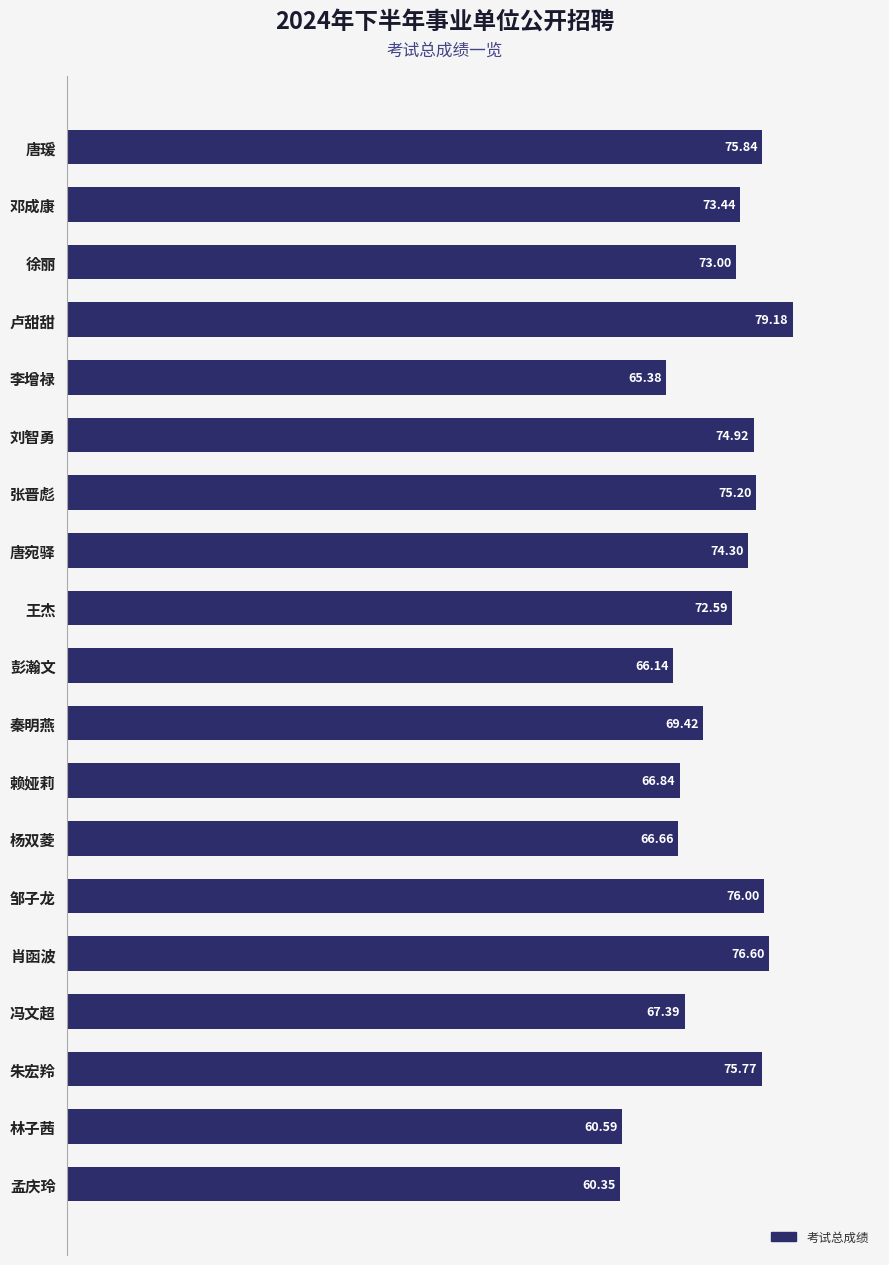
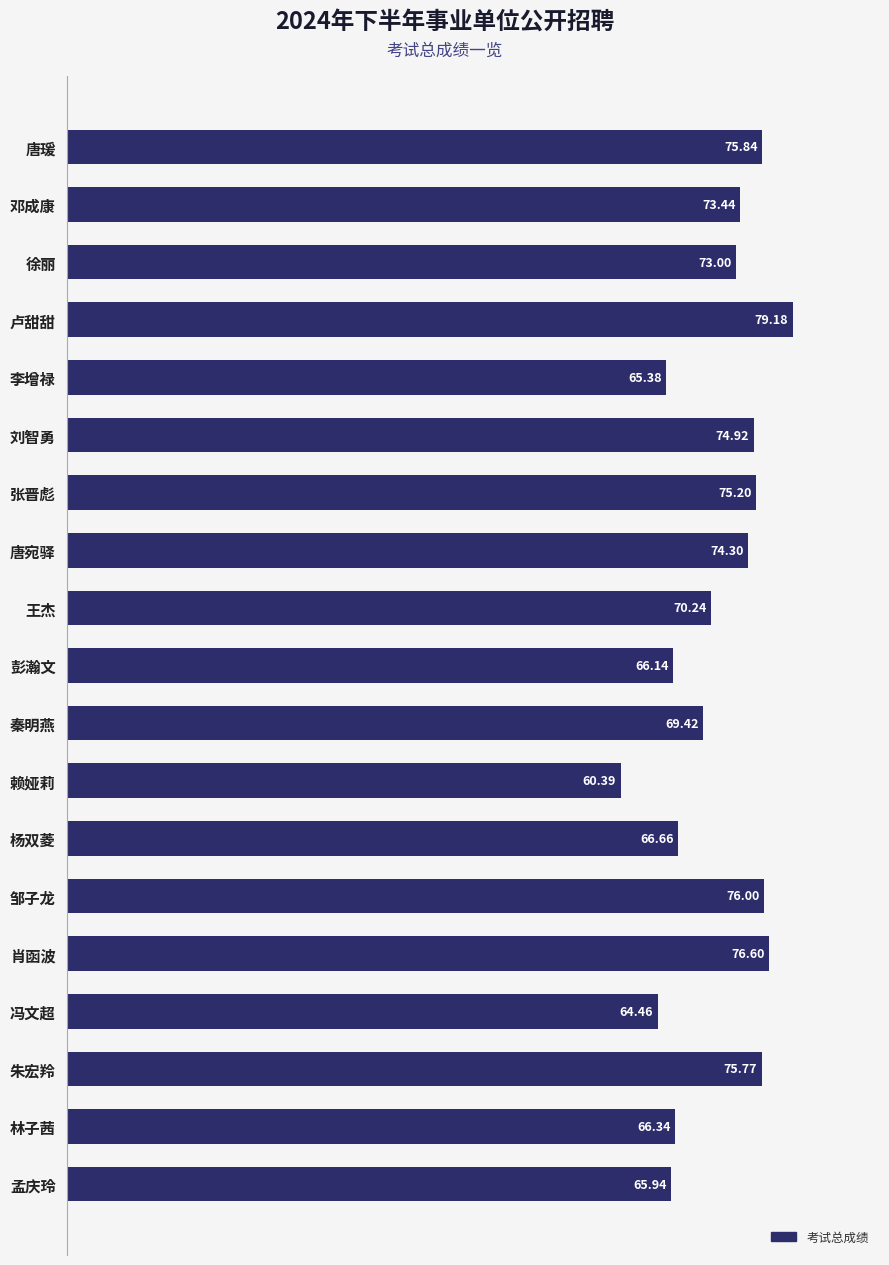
  {
    "唐瑗": 75.84,
    "邓成康": 73.44,
    "徐丽": 73.00,
    "卢甜甜": 79.18,
    "李增禄": 65.38,
    "刘智勇": 74.92,
    "张晋彪": 75.20,
    "唐宛驿": 74.30,
-   "王杰": 72.59,
+   "王杰": 70.24,
    "彭瀚文": 66.14,
    "秦明燕": 69.42,
-   "赖娅莉": 66.84,
+   "赖娅莉": 60.39,
    "杨双菱": 66.66,
    "邹子龙": 76.00,
    "肖函波": 76.60,
-   "冯文超": 67.39,
+   "冯文超": 64.46,
    "朱宏羚": 75.77,
-   "林子茜": 60.59,
-   "孟庆玲": 60.35
+   "林子茜": 66.34,
+   "孟庆玲": 65.94
  }
